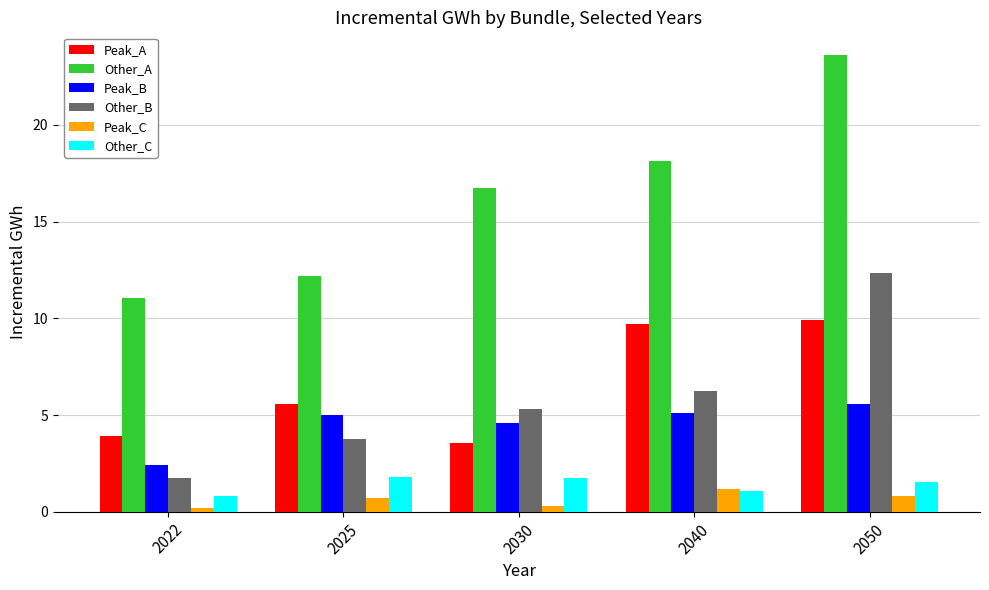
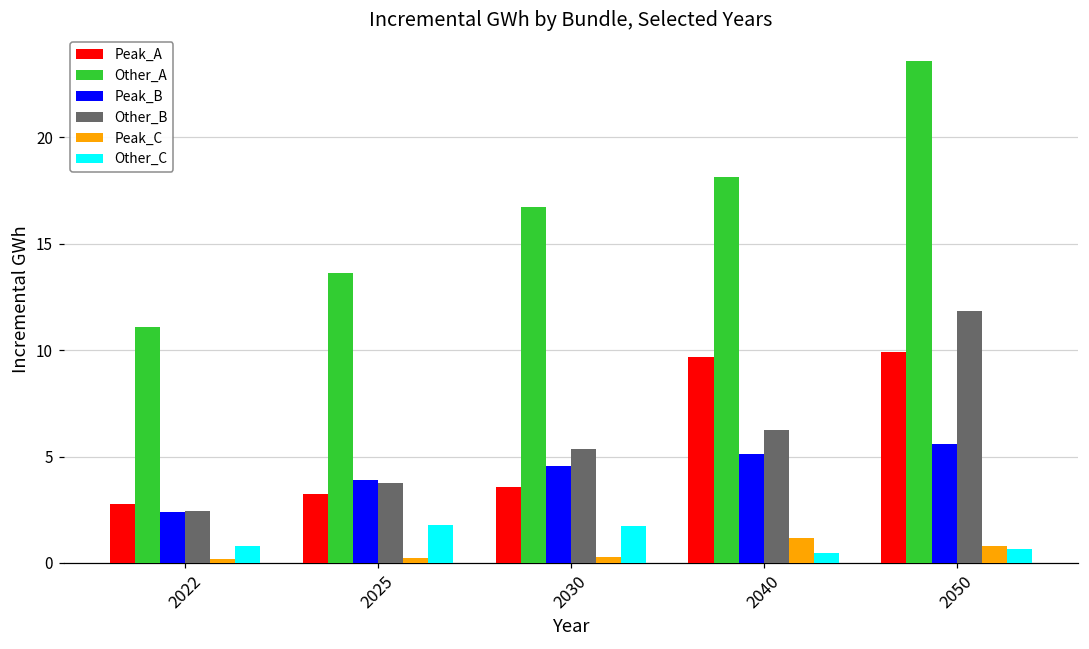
  {
    "Peak_A": {
-     "2022": 3.9,
-     "2025": 5.6,
+     "2022": 2.8,
+     "2025": 3.2,
      "2030": 3.6,
      "2040": 9.7,
      "2050": 9.9
    },
    "Other_A": {
      "2022": 11.1,
-     "2025": 12.2,
+     "2025": 13.6,
      "2030": 16.7,
      "2040": 18.1,
      "2050": 23.6
    },
    "Peak_B": {
      "2022": 2.4,
-     "2025": 5.0,
+     "2025": 3.9,
      "2030": 4.6,
      "2040": 5.1,
      "2050": 5.6
    },
    "Other_B": {
-     "2022": 1.7,
+     "2022": 2.4,
      "2025": 3.8,
      "2030": 5.3,
      "2040": 6.2,
-     "2050": 12.3
+     "2050": 11.8
    },
    "Peak_C": {
      "2022": 0.2,
-     "2025": 0.7,
+     "2025": 0.2,
      "2030": 0.3,
      "2040": 1.2,
      "2050": 0.8
    },
    "Other_C": {
      "2022": 0.8,
      "2025": 1.8,
      "2030": 1.7,
-     "2040": 1.1,
-     "2050": 1.5
+     "2040": 0.5,
+     "2050": 0.6
    }
  }
